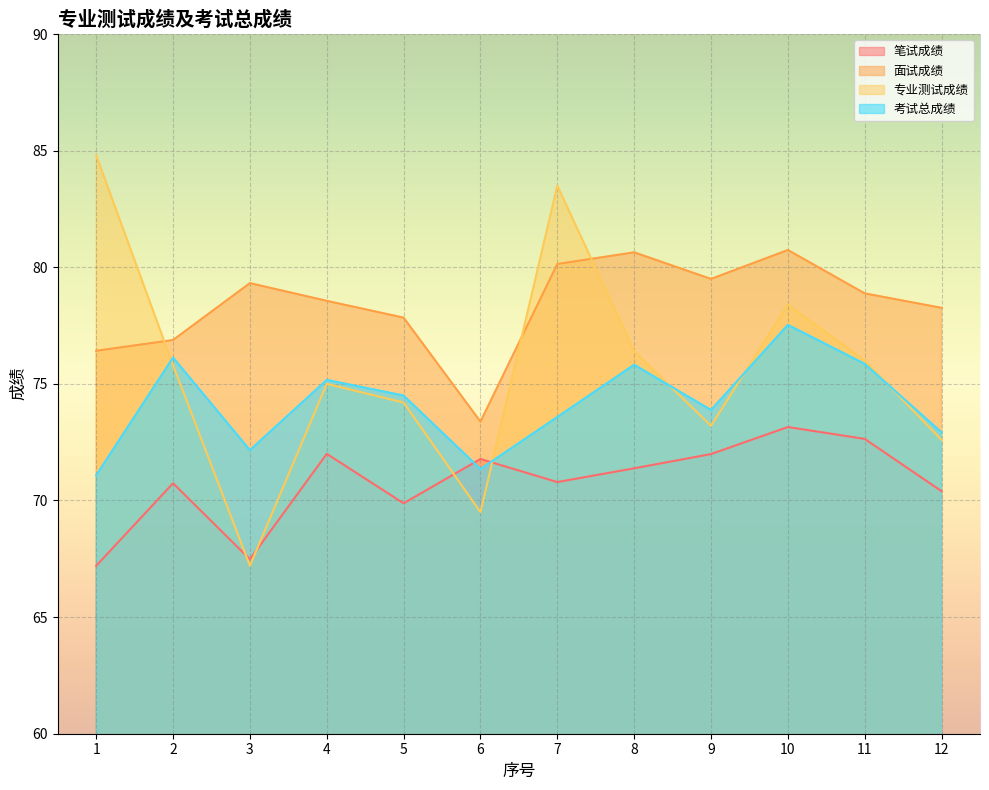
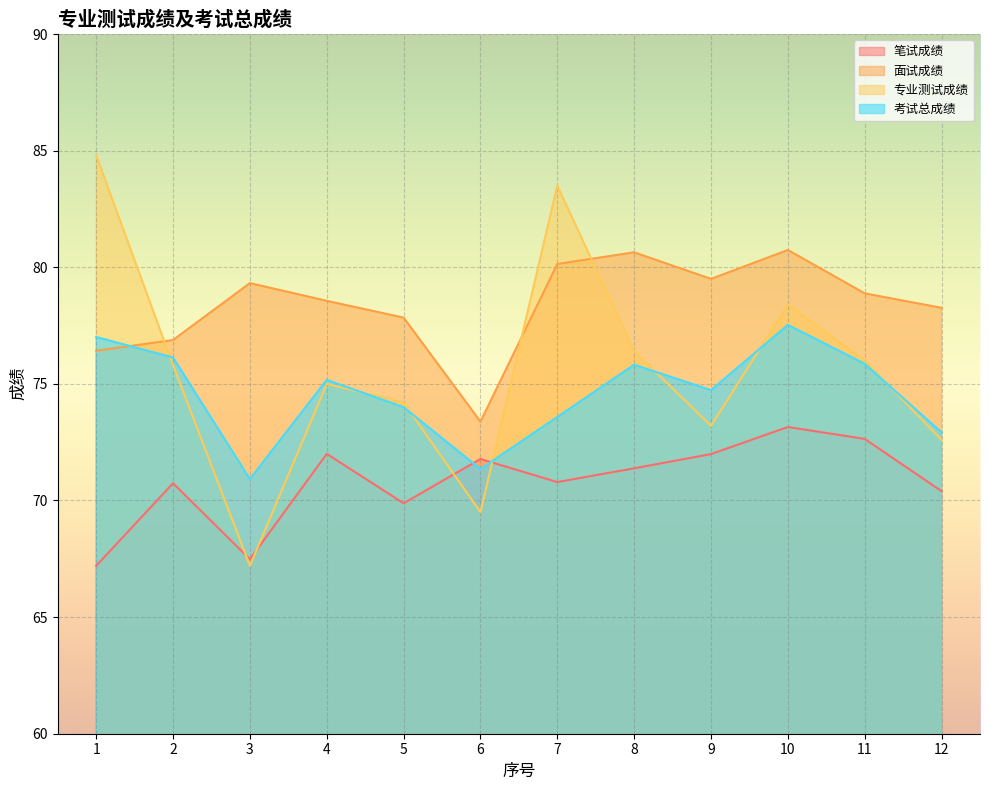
  {
    "考试总成绩": {
-     "1": 71.1,
+     "1": 77.0,
      "2": 76.1,
-     "3": 72.2,
+     "3": 70.9,
      "4": 75.2,
-     "5": 74.5,
+     "5": 74.0,
      "6": 71.4,
      "7": 73.6,
      "8": 75.8,
-     "9": 73.9,
+     "9": 74.7,
      "10": 77.5,
      "11": 75.9,
      "12": 72.9
    }
  }
